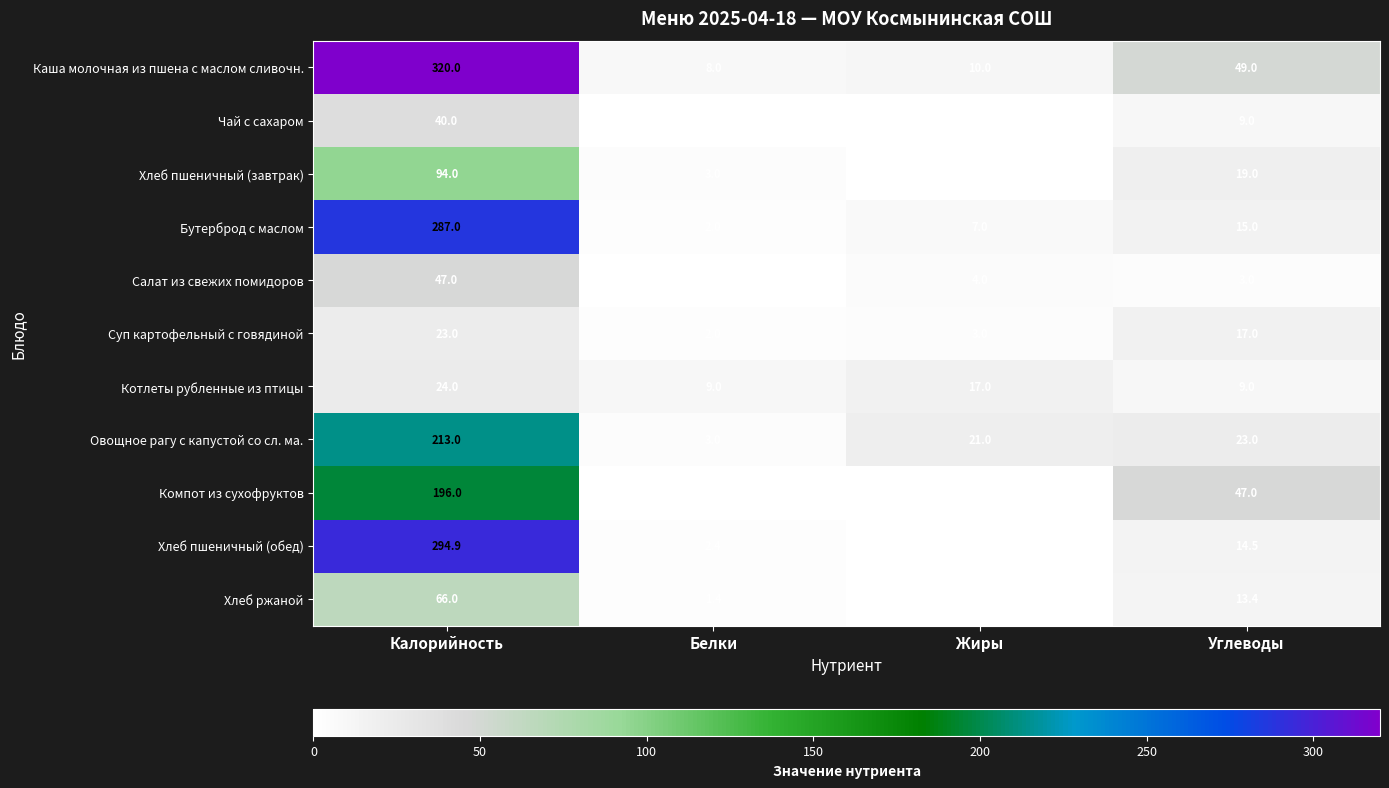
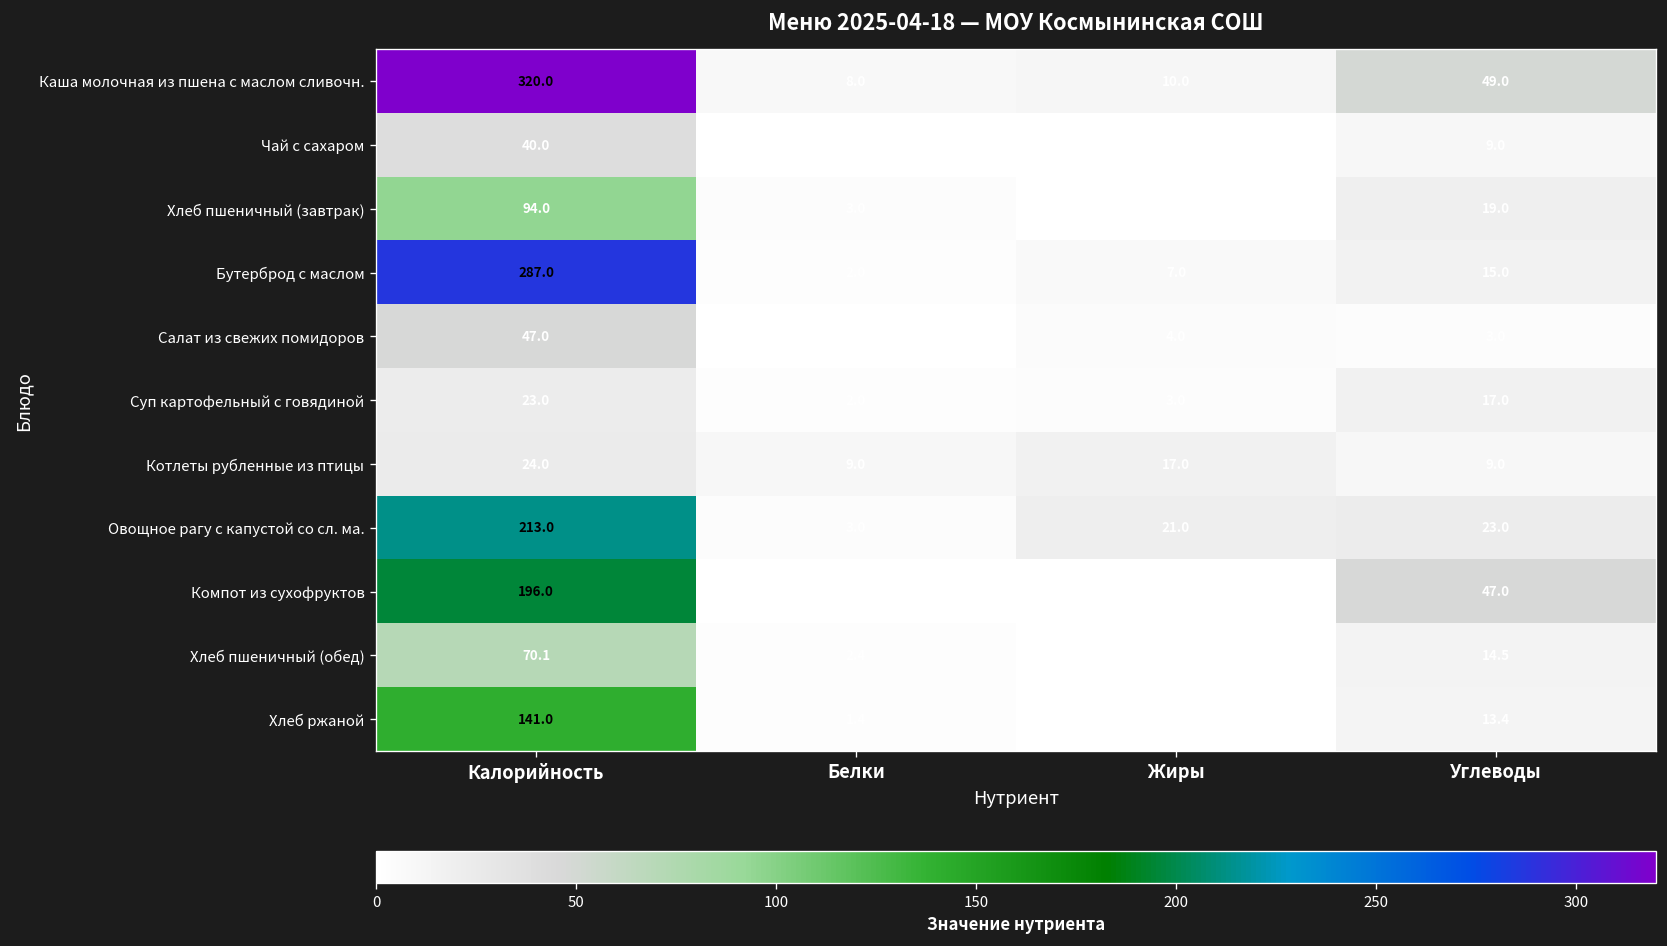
  {
    "Каша молочная из пшена с маслом сливочн.": {
      "Калорийность": 320.0
    },
    "Хлеб пшеничный (завтрак)": {
      "Калорийность": 94.0
    },
    "Бутерброд с маслом": {
      "Калорийность": 287.0
    },
    "Овощное рагу с капустой со сл. ма.": {
      "Калорийность": 213.0
    },
    "Компот из сухофруктов": {
      "Калорийность": 196.0
    },
    "Хлеб пшеничный (обед)": {
-     "Калорийность": 294.9
+     "Калорийность": 70.1
    },
    "Хлеб ржаной": {
-     "Калорийность": 66.0
+     "Калорийность": 141.0
    }
  }
